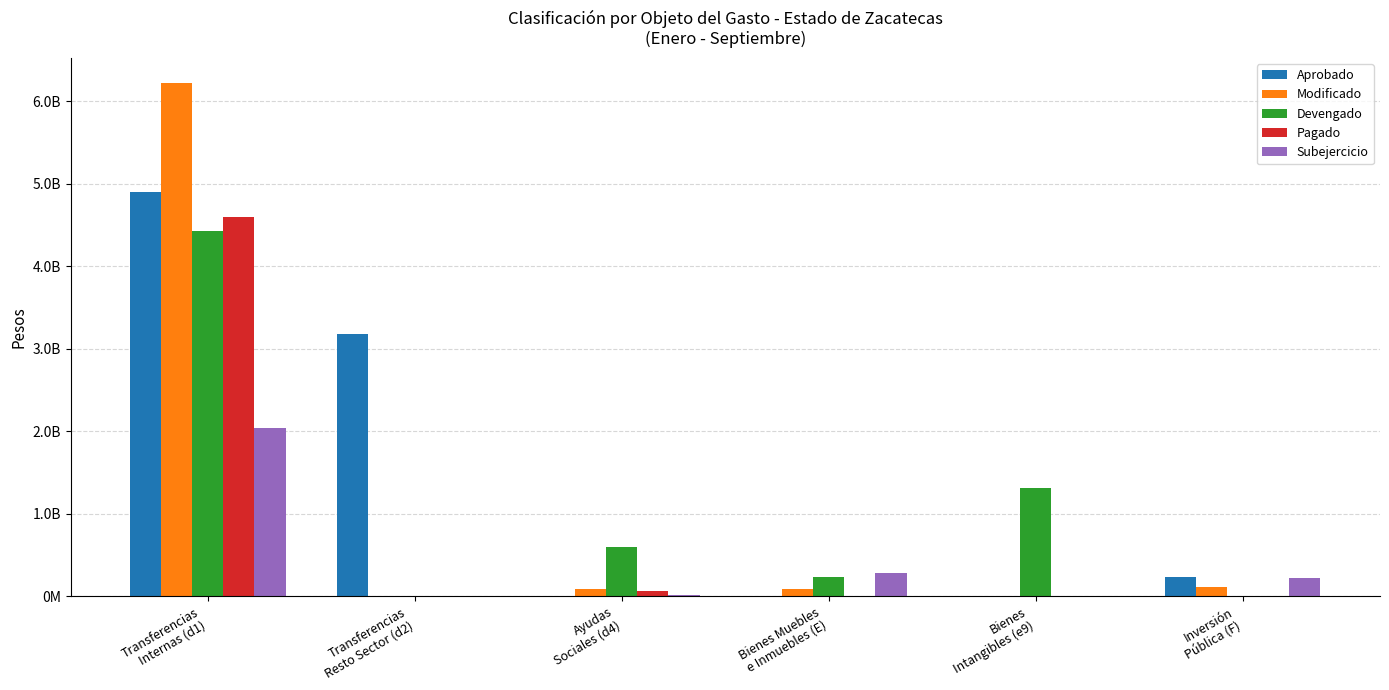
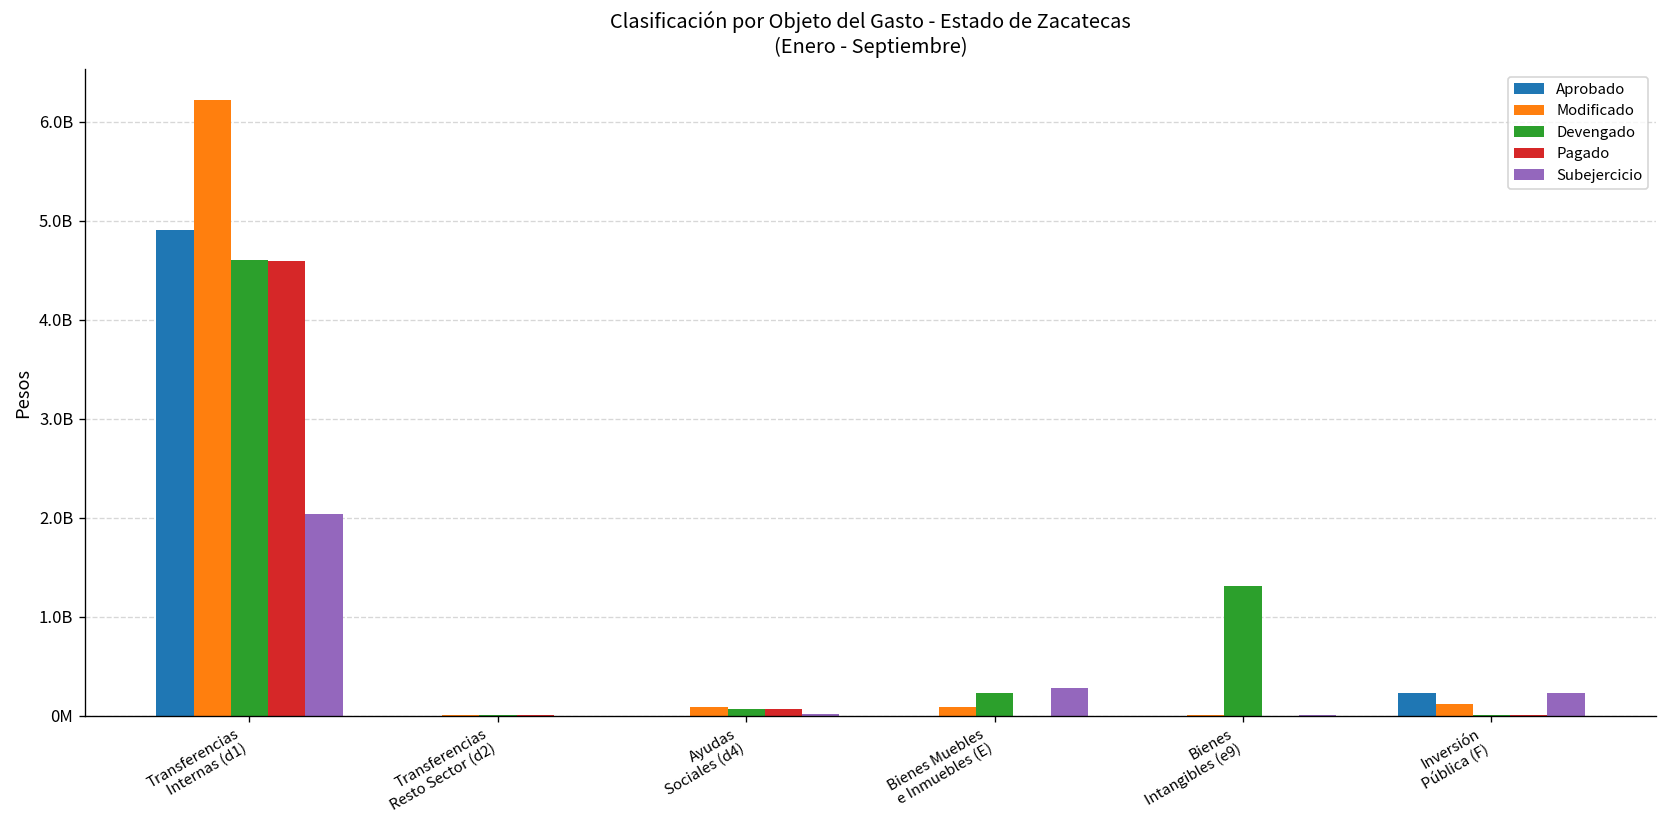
  {
    "Aprobado": {
      "Transferencias Internas (d1)": 4900000000,
-     "Transferencias Resto Sector (d2)": 3200000000,
+     "Transferencias Resto Sector (d2)": 0,
      "Ayudas Sociales (d4)": 0,
      "Bienes Muebles e Inmuebles (E)": 0,
      "Bienes Intangibles (e9)": 0,
      "Inversión Pública (F)": 200000000
    },
    "Modificado": {
      "Transferencias Internas (d1)": 6200000000,
      "Ayudas Sociales (d4)": 100000000,
      "Bienes Muebles e Inmuebles (E)": 100000000,
      "Inversión Pública (F)": 100000000
    },
    "Devengado": {
-     "Transferencias Internas (d1)": 4400000000,
-     "Ayudas Sociales (d4)": 600000000,
+     "Transferencias Internas (d1)": 4600000000,
+     "Ayudas Sociales (d4)": 100000000,
      "Bienes Muebles e Inmuebles (E)": 200000000,
      "Bienes Intangibles (e9)": 1300000000
    },
    "Pagado": {
      "Transferencias Internas (d1)": 4600000000,
      "Ayudas Sociales (d4)": 100000000,
      "Bienes Intangibles (e9)": 0
    },
    "Subejercicio": {
      "Transferencias Internas (d1)": 2000000000,
      "Bienes Muebles e Inmuebles (E)": 300000000,
      "Inversión Pública (F)": 200000000
    }
  }
